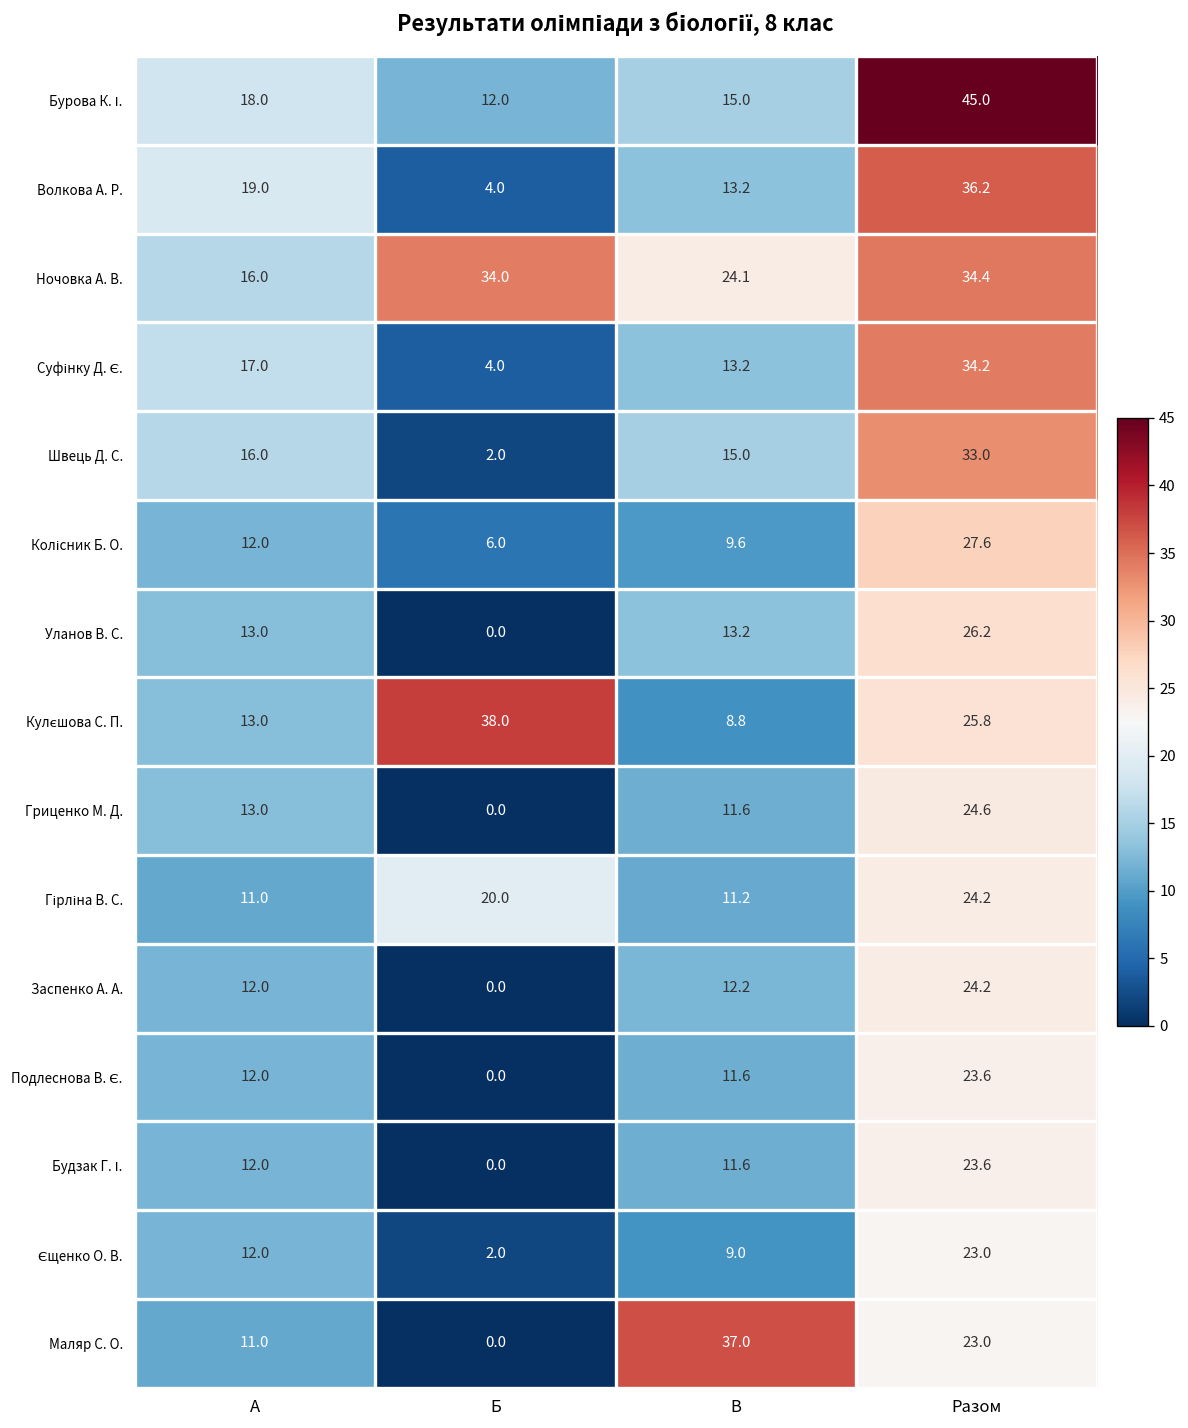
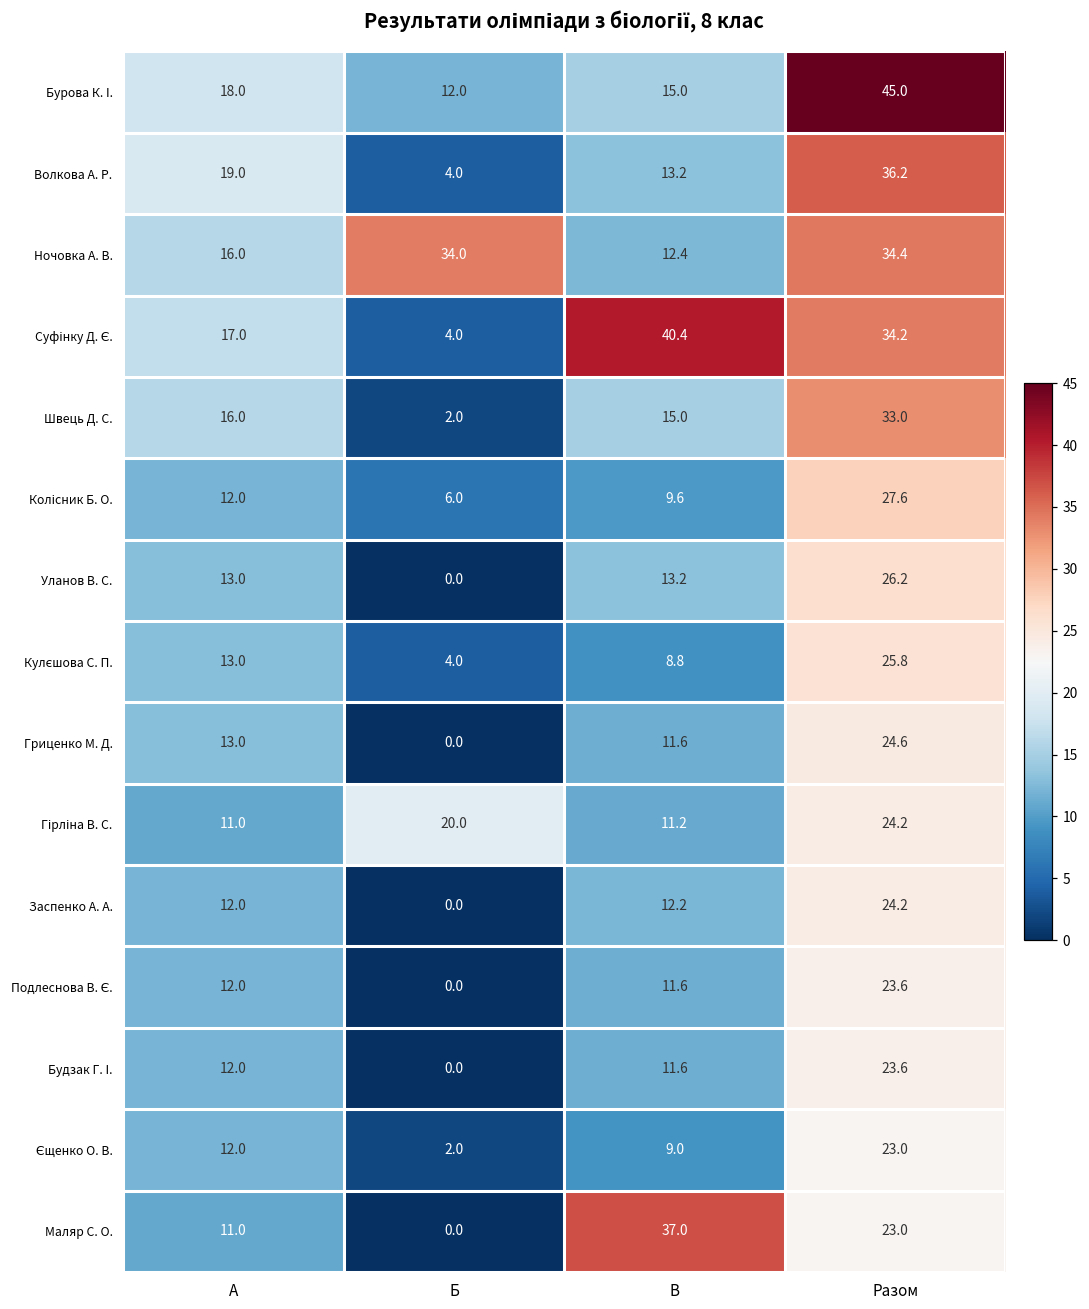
  {
    "Бурова К. І.": {
      "А": 18.0,
      "Б": 12.0,
      "В": 15.0,
      "Разом": 45.0
    },
    "Волкова А. Р.": {
      "А": 19.0,
      "Б": 4.0,
      "В": 13.2,
      "Разом": 36.2
    },
    "Ночовка А. В.": {
      "А": 16.0,
      "Б": 34.0,
-     "В": 24.1,
+     "В": 12.4,
      "Разом": 34.4
    },
    "Суфінку Д. Є.": {
      "А": 17.0,
      "Б": 4.0,
-     "В": 13.2,
+     "В": 40.4,
      "Разом": 34.2
    },
    "Швець Д. С.": {
      "А": 16.0,
      "Б": 2.0,
      "В": 15.0,
      "Разом": 33.0
    },
    "Колісник Б. О.": {
      "А": 12.0,
      "Б": 6.0,
      "В": 9.6,
      "Разом": 27.6
    },
    "Уланов В. С.": {
      "А": 13.0,
      "Б": 0.0,
      "В": 13.2,
      "Разом": 26.2
    },
    "Кулєшова С. П.": {
      "А": 13.0,
-     "Б": 38.0,
+     "Б": 4.0,
      "В": 8.8,
      "Разом": 25.8
    },
    "Гриценко М. Д.": {
      "А": 13.0,
      "Б": 0.0,
      "В": 11.6,
      "Разом": 24.6
    },
    "Гірліна В. С.": {
      "А": 11.0,
      "Б": 20.0,
      "В": 11.2,
      "Разом": 24.2
    },
    "Заспенко А. А.": {
      "А": 12.0,
      "Б": 0.0,
      "В": 12.2,
      "Разом": 24.2
    },
    "Подлеснова В. Є.": {
      "А": 12.0,
      "Б": 0.0,
      "В": 11.6,
      "Разом": 23.6
    },
    "Будзак Г. І.": {
      "А": 12.0,
      "Б": 0.0,
      "В": 11.6,
      "Разом": 23.6
    },
    "Єщенко О. В.": {
      "А": 12.0,
      "Б": 2.0,
      "В": 9.0,
      "Разом": 23.0
    },
    "Маляр С. О.": {
      "А": 11.0,
      "Б": 0.0,
      "В": 37.0,
      "Разом": 23.0
    }
  }
